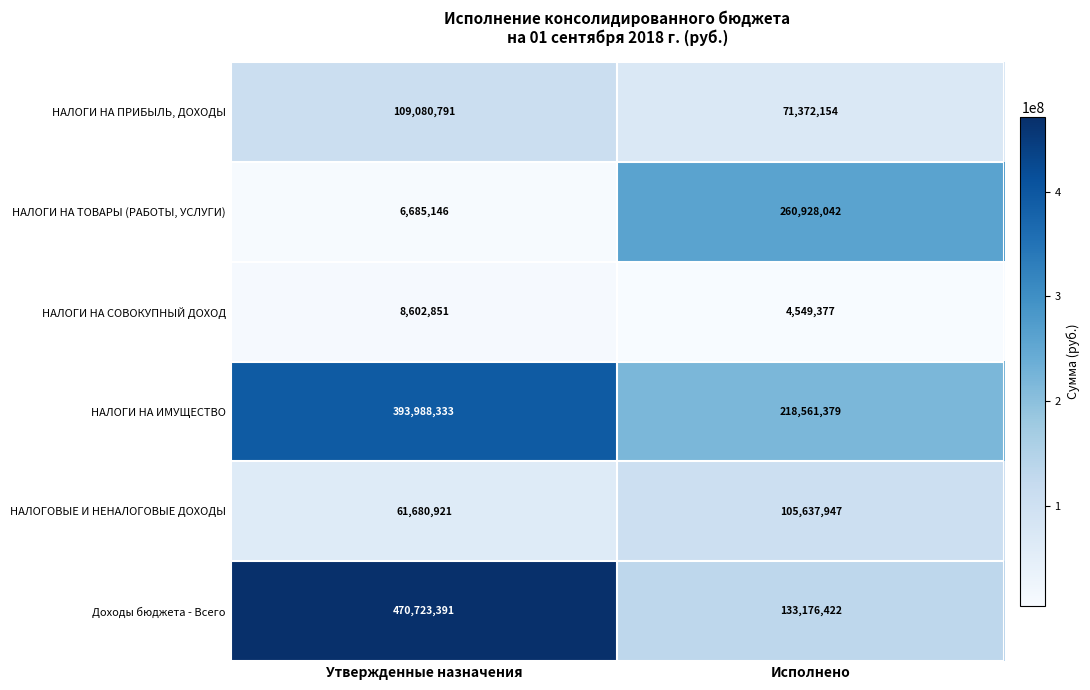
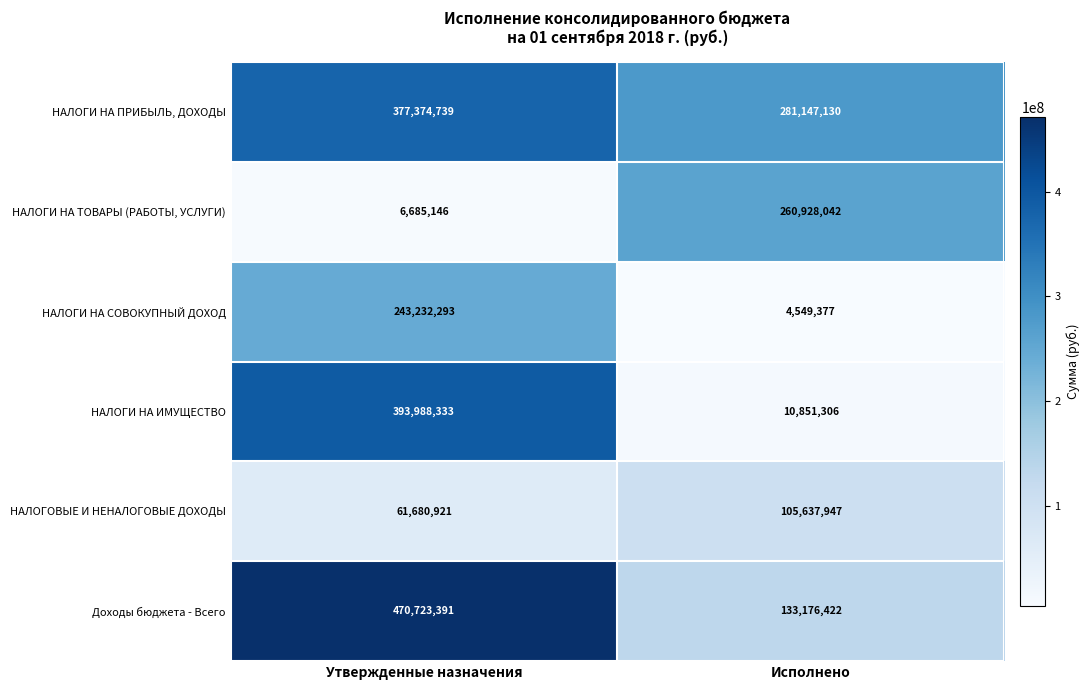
  {
    "НАЛОГИ НА ПРИБЫЛЬ, ДОХОДЫ": {
-     "Утвержденные назначения": "109,080,791",
-     "Исполнено": "71,372,154"
+     "Утвержденные назначения": "377,374,739",
+     "Исполнено": "281,147,130"
    },
    "НАЛОГИ НА ТОВАРЫ (РАБОТЫ, УСЛУГИ)": {
      "Утвержденные назначения": "6,685,146",
      "Исполнено": "260,928,042"
    },
    "НАЛОГИ НА СОВОКУПНЫЙ ДОХОД": {
-     "Утвержденные назначения": "8,602,851",
+     "Утвержденные назначения": "243,232,293",
      "Исполнено": "4,549,377"
    },
    "НАЛОГИ НА ИМУЩЕСТВО": {
      "Утвержденные назначения": "393,988,333",
-     "Исполнено": "218,561,379"
+     "Исполнено": "10,851,306"
    },
    "НАЛОГОВЫЕ И НЕНАЛОГОВЫЕ ДОХОДЫ": {
      "Утвержденные назначения": "61,680,921",
      "Исполнено": "105,637,947"
    },
    "Доходы бюджета - Всего": {
      "Утвержденные назначения": "470,723,391",
      "Исполнено": "133,176,422"
    }
  }
